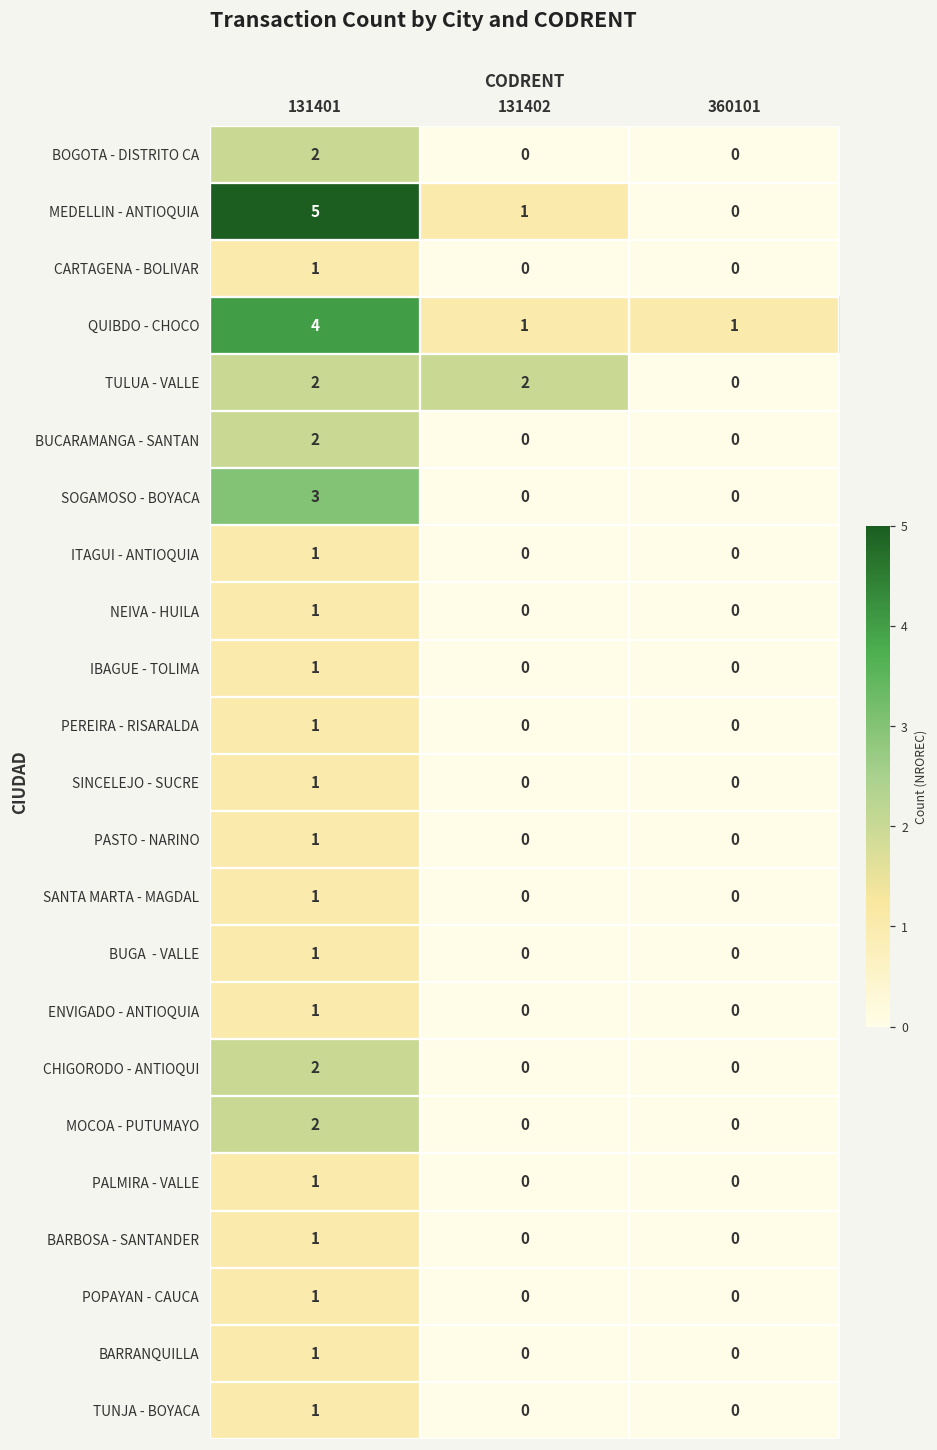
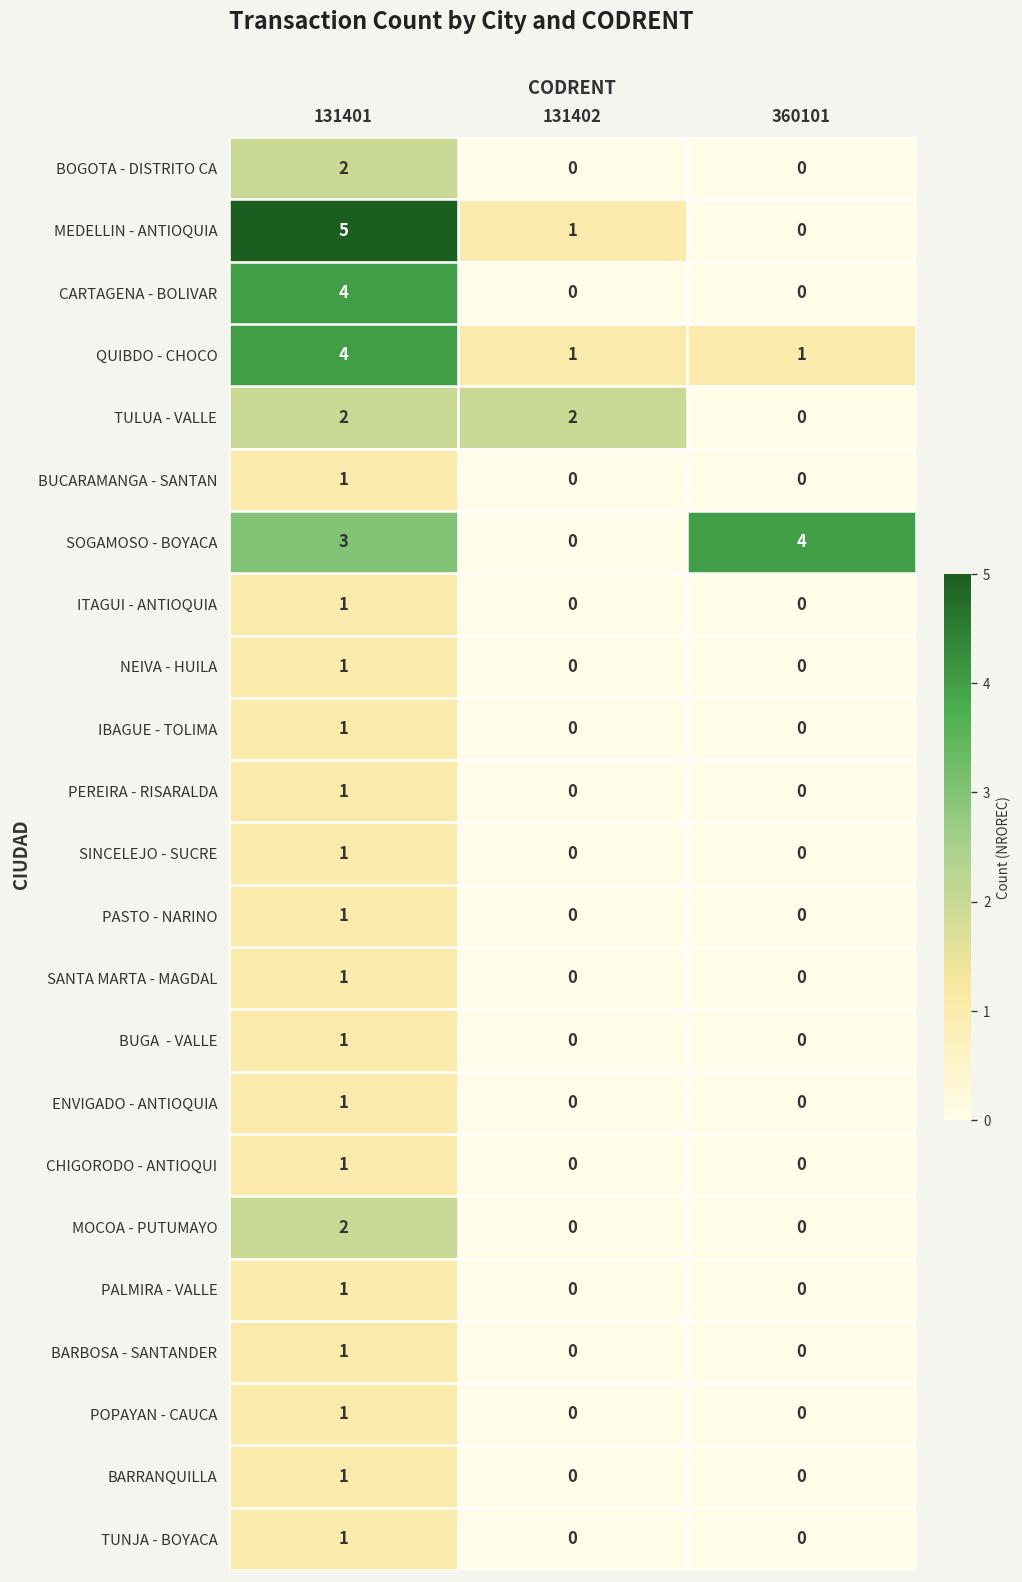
  {
    "BOGOTA - DISTRITO CA": {
      "131401": 2,
      "131402": 0,
      "360101": 0
    },
    "MEDELLIN - ANTIOQUIA": {
      "131401": 5,
      "131402": 1,
      "360101": 0
    },
    "CARTAGENA - BOLIVAR": {
-     "131401": 1,
+     "131401": 4,
      "131402": 0,
      "360101": 0
    },
    "QUIBDO - CHOCO": {
      "131401": 4,
      "131402": 1,
      "360101": 1
    },
    "TULUA - VALLE": {
      "131401": 2,
      "131402": 2,
      "360101": 0
    },
    "BUCARAMANGA - SANTAN": {
-     "131401": 2,
+     "131401": 1,
      "131402": 0,
      "360101": 0
    },
    "SOGAMOSO - BOYACA": {
      "131401": 3,
      "131402": 0,
-     "360101": 0
+     "360101": 4
    },
    "ITAGUI - ANTIOQUIA": {
      "131401": 1,
      "131402": 0,
      "360101": 0
    },
    "NEIVA - HUILA": {
      "131401": 1,
      "131402": 0,
      "360101": 0
    },
    "IBAGUE - TOLIMA": {
      "131401": 1,
      "131402": 0,
      "360101": 0
    },
    "PEREIRA - RISARALDA": {
      "131401": 1,
      "131402": 0,
      "360101": 0
    },
    "SINCELEJO - SUCRE": {
      "131401": 1,
      "131402": 0,
      "360101": 0
    },
    "PASTO - NARINO": {
      "131401": 1,
      "131402": 0,
      "360101": 0
    },
    "SANTA MARTA - MAGDAL": {
      "131401": 1,
      "131402": 0,
      "360101": 0
    },
    "BUGA - VALLE": {
      "131401": 1,
      "131402": 0,
      "360101": 0
    },
    "ENVIGADO - ANTIOQUIA": {
      "131401": 1,
      "131402": 0,
      "360101": 0
    },
    "CHIGORODO - ANTIOQUI": {
-     "131401": 2,
+     "131401": 1,
      "131402": 0,
      "360101": 0
    },
    "MOCOA - PUTUMAYO": {
      "131401": 2,
      "131402": 0,
      "360101": 0
    },
    "PALMIRA - VALLE": {
      "131401": 1,
      "131402": 0,
      "360101": 0
    },
    "BARBOSA - SANTANDER": {
      "131401": 1,
      "131402": 0,
      "360101": 0
    },
    "POPAYAN - CAUCA": {
      "131401": 1,
      "131402": 0,
      "360101": 0
    },
    "BARRANQUILLA": {
      "131401": 1,
      "131402": 0,
      "360101": 0
    },
    "TUNJA - BOYACA": {
      "131401": 1,
      "131402": 0,
      "360101": 0
    }
  }
